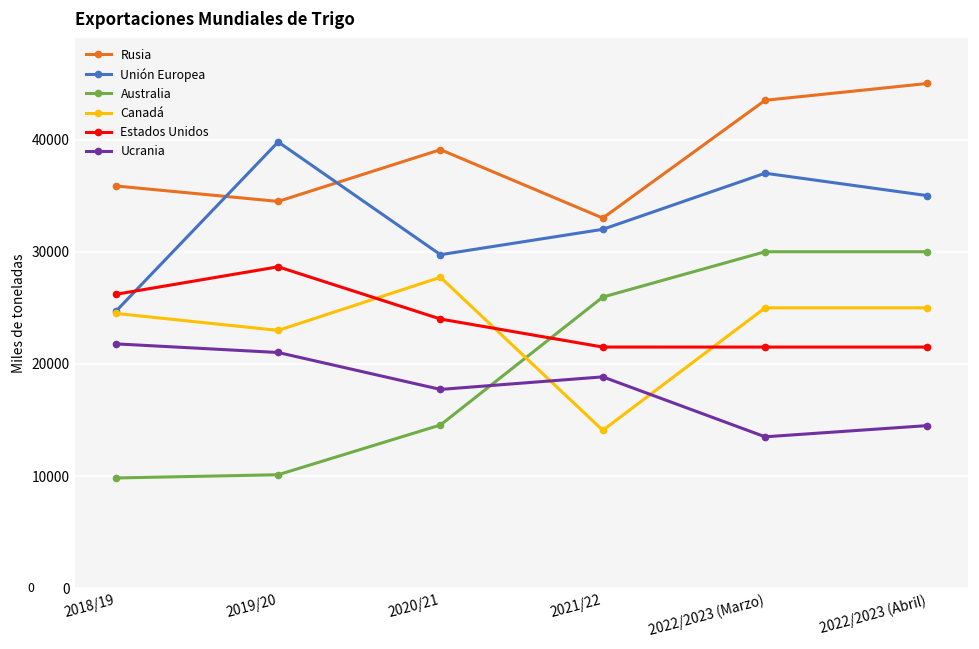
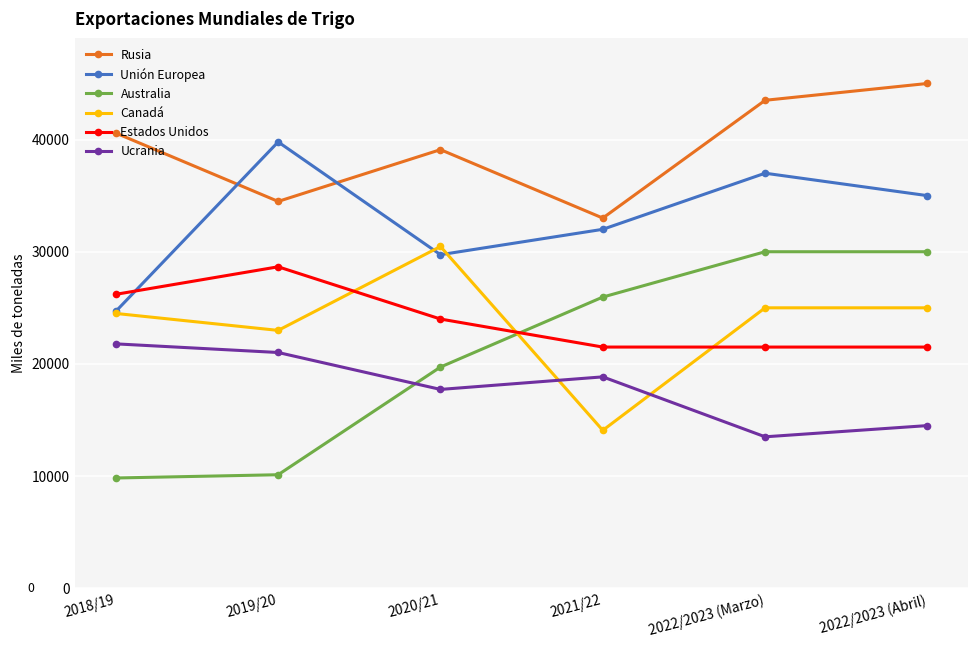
  {
    "Rusia": {
-     "2018/19": 35900,
+     "2018/19": 40600,
      "2019/20": 34500,
      "2020/21": 39100,
      "2021/22": 33000,
      "2022/2023 (Marzo)": 43500,
      "2022/2023 (Abril)": 45000
    },
    "Unión Europea": {
      "2019/20": 39800,
      "2020/21": 29700,
      "2021/22": 32000,
      "2022/2023 (Marzo)": 37000,
      "2022/2023 (Abril)": 35000
    },
    "Australia": {
      "2018/19": 9800,
      "2019/20": 10100,
-     "2020/21": 14600,
+     "2020/21": 19700,
      "2021/22": 26000,
      "2022/2023 (Marzo)": 30000,
      "2022/2023 (Abril)": 30000
    },
    "Canadá": {
      "2019/20": 23000,
-     "2020/21": 27700,
+     "2020/21": 30500,
      "2021/22": 14100,
      "2022/2023 (Marzo)": 25000,
      "2022/2023 (Abril)": 25000
    },
    "Estados Unidos": {
      "2018/19": 26200,
      "2019/20": 28700,
      "2020/21": 24000,
      "2021/22": 21500,
      "2022/2023 (Marzo)": 21500,
      "2022/2023 (Abril)": 21500
    },
    "Ucrania": {
      "2018/19": 21800,
      "2019/20": 21000,
      "2020/21": 17700,
      "2021/22": 18800,
      "2022/2023 (Marzo)": 13500,
      "2022/2023 (Abril)": 14500
    }
  }
